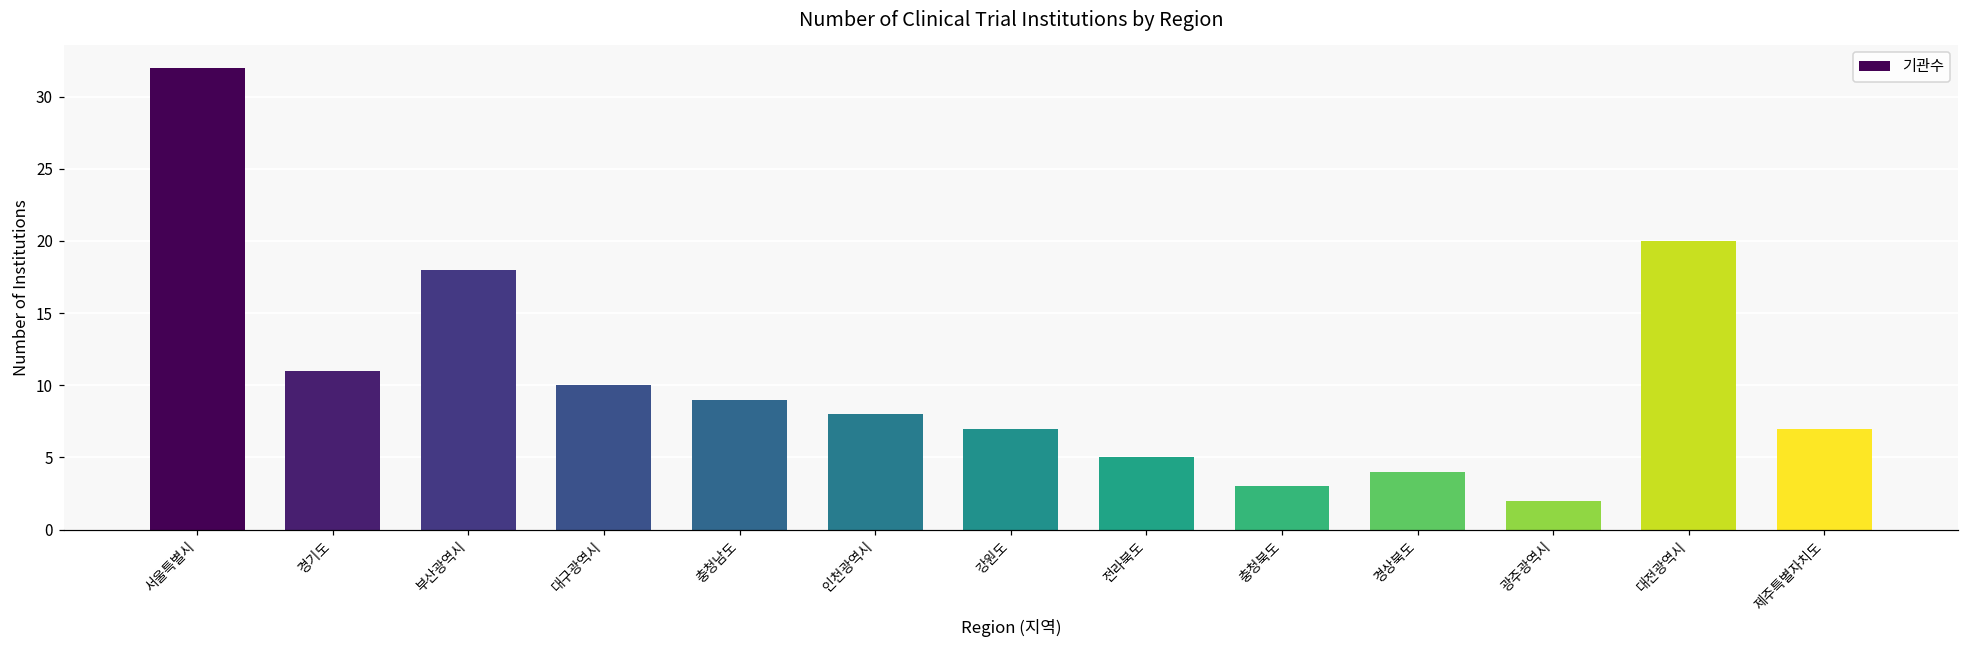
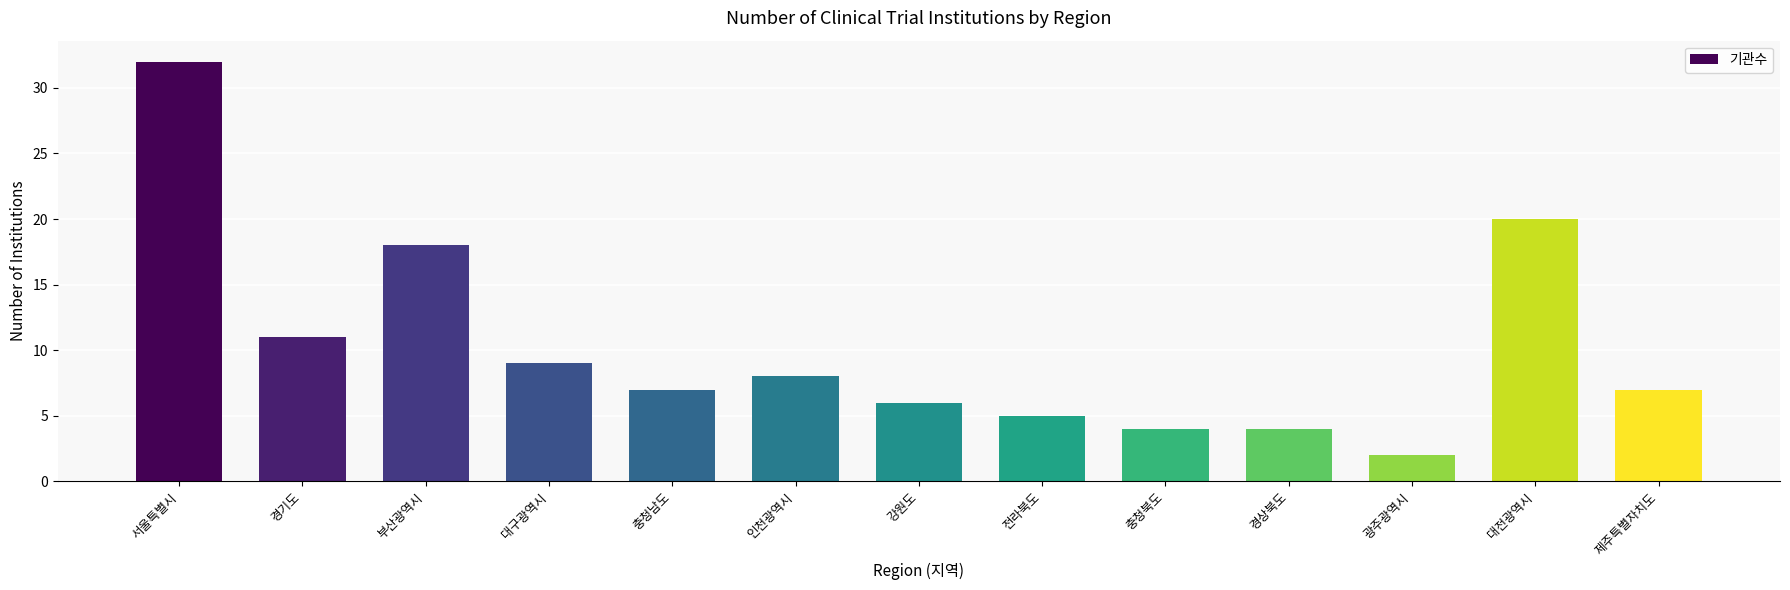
  {
    "서울특별시": 32,
    "경기도": 11,
    "부산광역시": 18,
-   "대구광역시": 10,
-   "충청남도": 9,
+   "대구광역시": 9,
+   "충청남도": 7,
    "인천광역시": 8,
-   "강원도": 7,
+   "강원도": 6,
    "전라북도": 5,
-   "충청북도": 3,
+   "충청북도": 4,
    "경상북도": 4,
    "광주광역시": 2,
    "대전광역시": 20,
    "제주특별자치도": 7
  }
